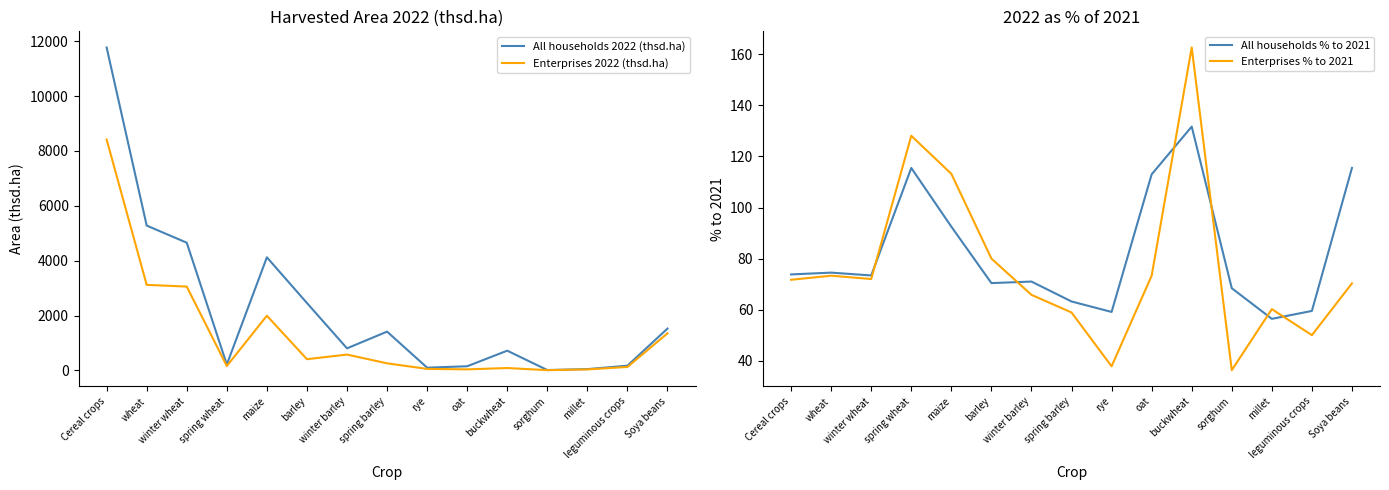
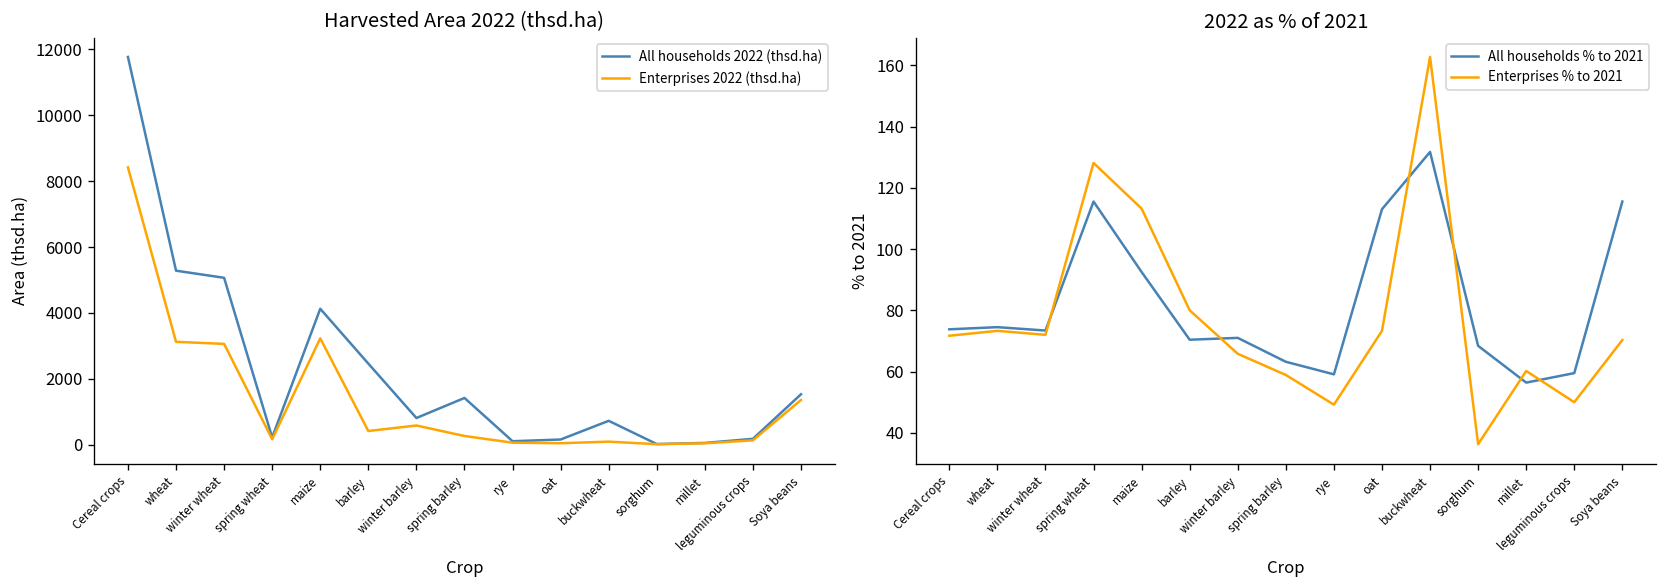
  {
    "Harvested Area 2022 (thsd.ha)": {
      "All households 2022 (thsd.ha)": {
        "Cereal crops": 11800,
        "wheat": 5300,
-       "winter wheat": 4700,
+       "winter wheat": 5100,
        "maize": 4100,
        "barley": 2500,
        "winter barley": 800,
        "spring barley": 1400,
        "oat": 200,
        "buckwheat": 700,
        "Soya beans": 1500
      },
      "Enterprises 2022 (thsd.ha)": {
        "Cereal crops": 8400,
        "wheat": 3100,
        "winter wheat": 3100,
-       "maize": 2000,
+       "maize": 3200,
        "barley": 400,
        "winter barley": 600,
        "spring barley": 300,
        "oat": 0,
        "buckwheat": 100,
        "Soya beans": 1400
      }
    },
    "2022 as % of 2021": {
      "All households % to 2021": {
        "Cereal crops": 74,
        "wheat": 75,
        "winter wheat": 73,
        "spring wheat": 116,
        "maize": 93,
        "barley": 70,
        "winter barley": 71,
        "spring barley": 63,
        "rye": 59,
        "oat": 113,
        "buckwheat": 132,
        "sorghum": 68,
        "millet": 56,
        "leguminous crops": 60,
        "Soya beans": 116
      },
      "Enterprises % to 2021": {
        "Cereal crops": 72,
        "wheat": 73,
        "winter wheat": 72,
        "spring wheat": 128,
        "maize": 113,
        "barley": 80,
        "winter barley": 66,
        "spring barley": 59,
-       "rye": 38,
+       "rye": 49,
        "oat": 73,
        "buckwheat": 163,
        "sorghum": 36,
        "millet": 60,
        "leguminous crops": 50,
        "Soya beans": 70
      }
    }
  }
